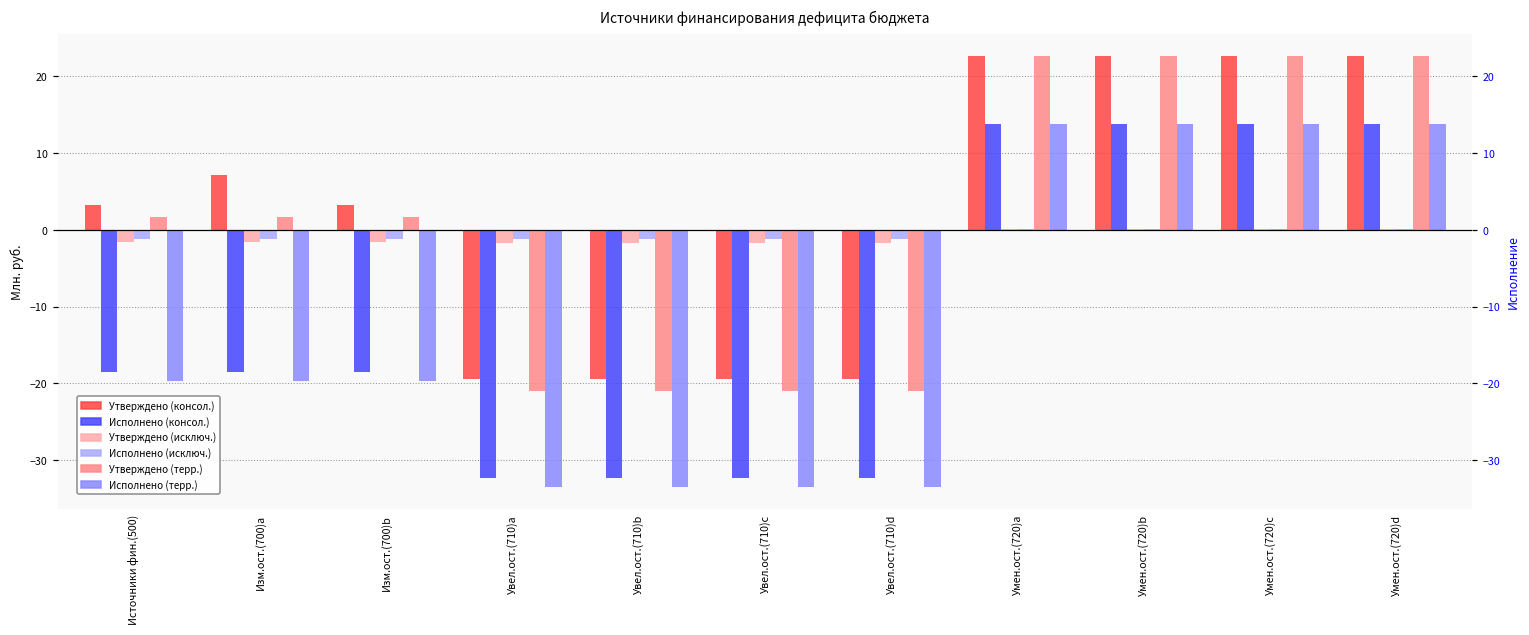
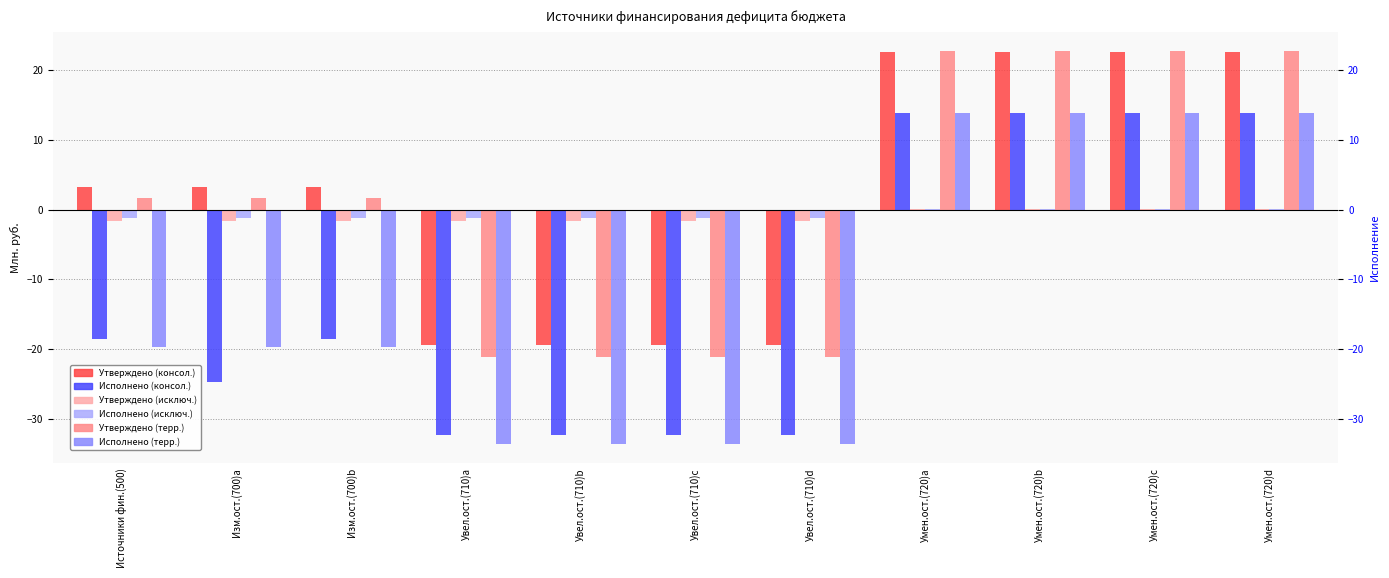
  {
    "Утверждено (консол.)": {
      "Источники фин.(500)": 3,
-     "Изм.ост.(700)a": 7,
+     "Изм.ост.(700)a": 3,
      "Изм.ост.(700)b": 3,
      "Увел.ост.(710)a": -19,
      "Увел.ост.(710)b": -19,
      "Увел.ост.(710)c": -19,
      "Увел.ост.(710)d": -19,
      "Умен.ост.(720)a": 23,
      "Умен.ост.(720)b": 23,
      "Умен.ост.(720)c": 23,
      "Умен.ост.(720)d": 23
    },
    "Исполнено (консол.)": {
      "Источники фин.(500)": -18,
-     "Изм.ост.(700)a": -18,
+     "Изм.ост.(700)a": -25,
      "Изм.ост.(700)b": -18,
      "Увел.ост.(710)a": -32,
      "Увел.ост.(710)b": -32,
      "Увел.ост.(710)c": -32,
      "Увел.ост.(710)d": -32,
      "Умен.ост.(720)a": 14,
      "Умен.ост.(720)b": 14,
      "Умен.ост.(720)c": 14,
      "Умен.ост.(720)d": 14
    }
  }
